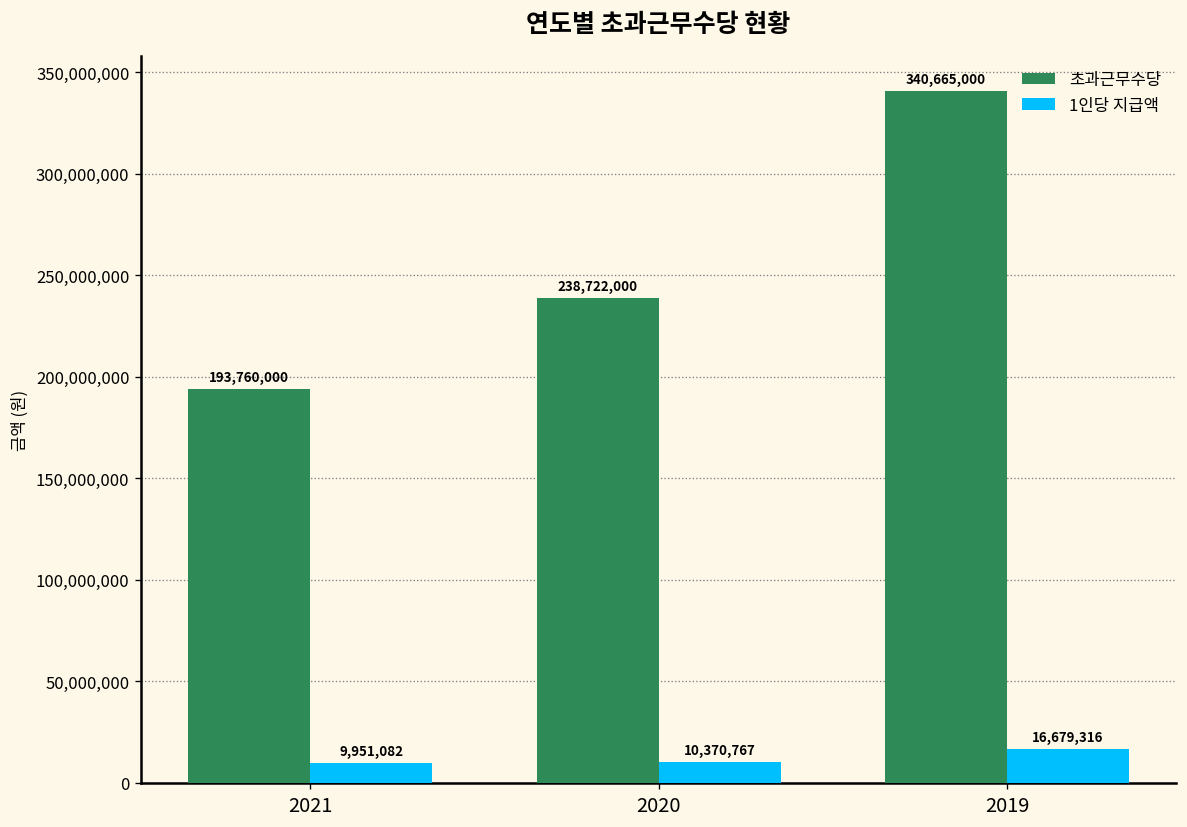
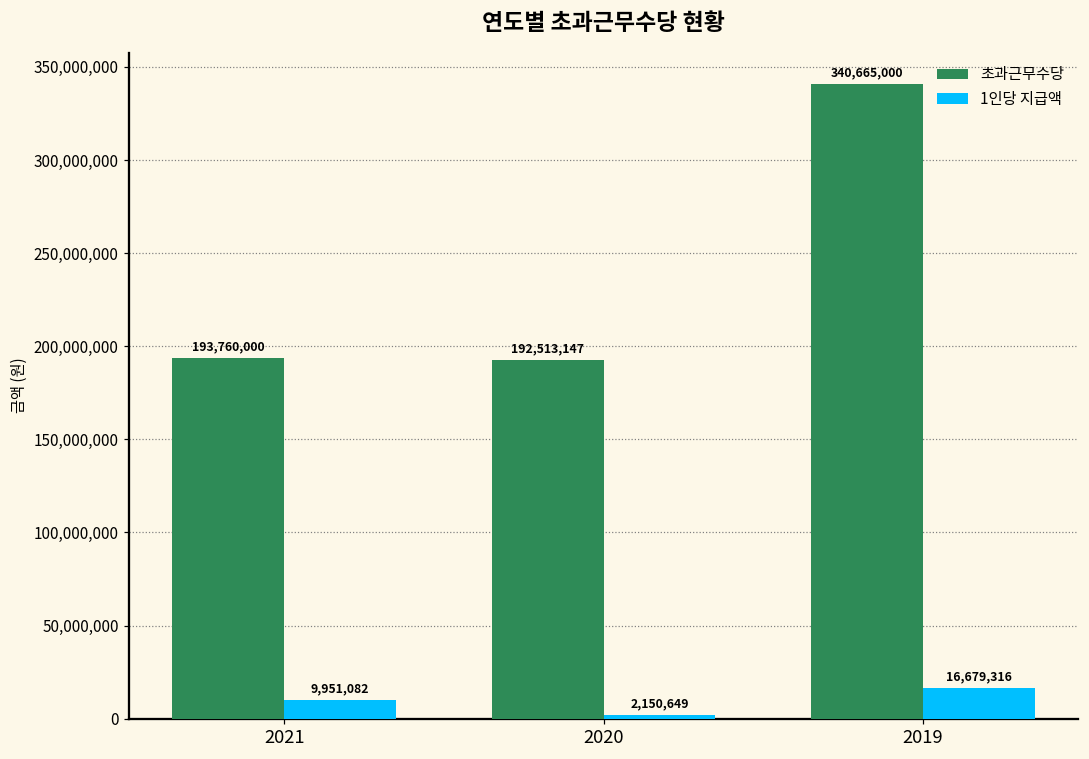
  {
    "초과근무수당": {
      "2021": "193,760,000",
-     "2020": "238,722,000",
+     "2020": "192,513,147",
      "2019": "340,665,000"
    },
    "1인당 지급액": {
      "2021": "9,951,082",
-     "2020": "10,370,767",
+     "2020": "2,150,649",
      "2019": "16,679,316"
    }
  }
